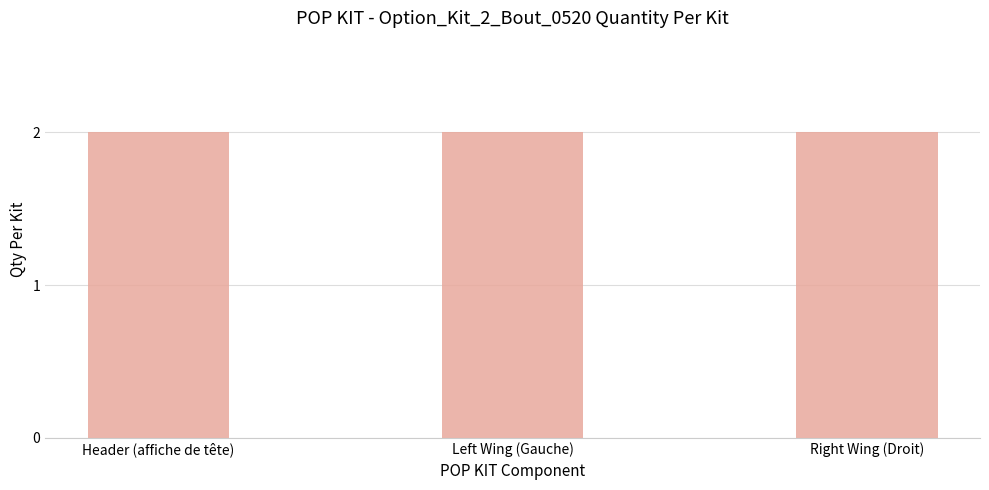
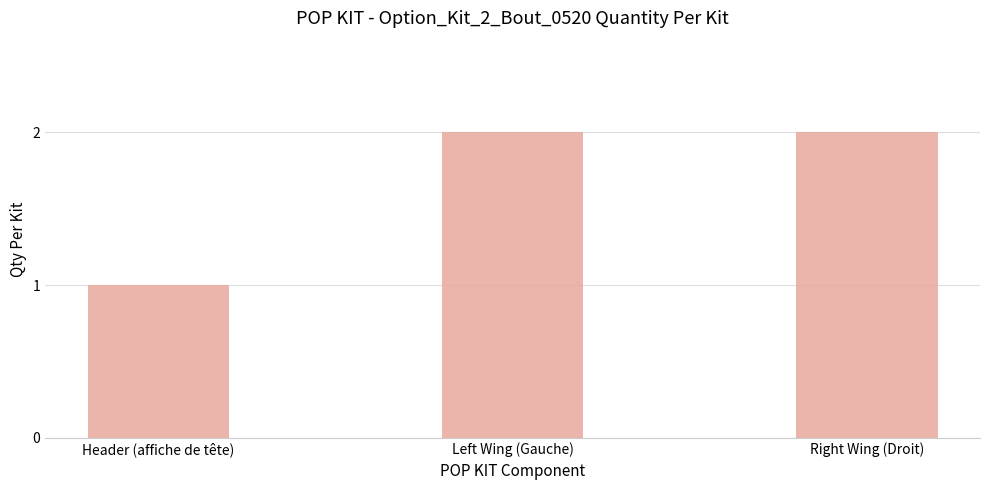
  {
-   "Header (affiche de tête)": 2,
+   "Header (affiche de tête)": 1,
    "Left Wing (Gauche)": 2,
    "Right Wing (Droit)": 2
  }
